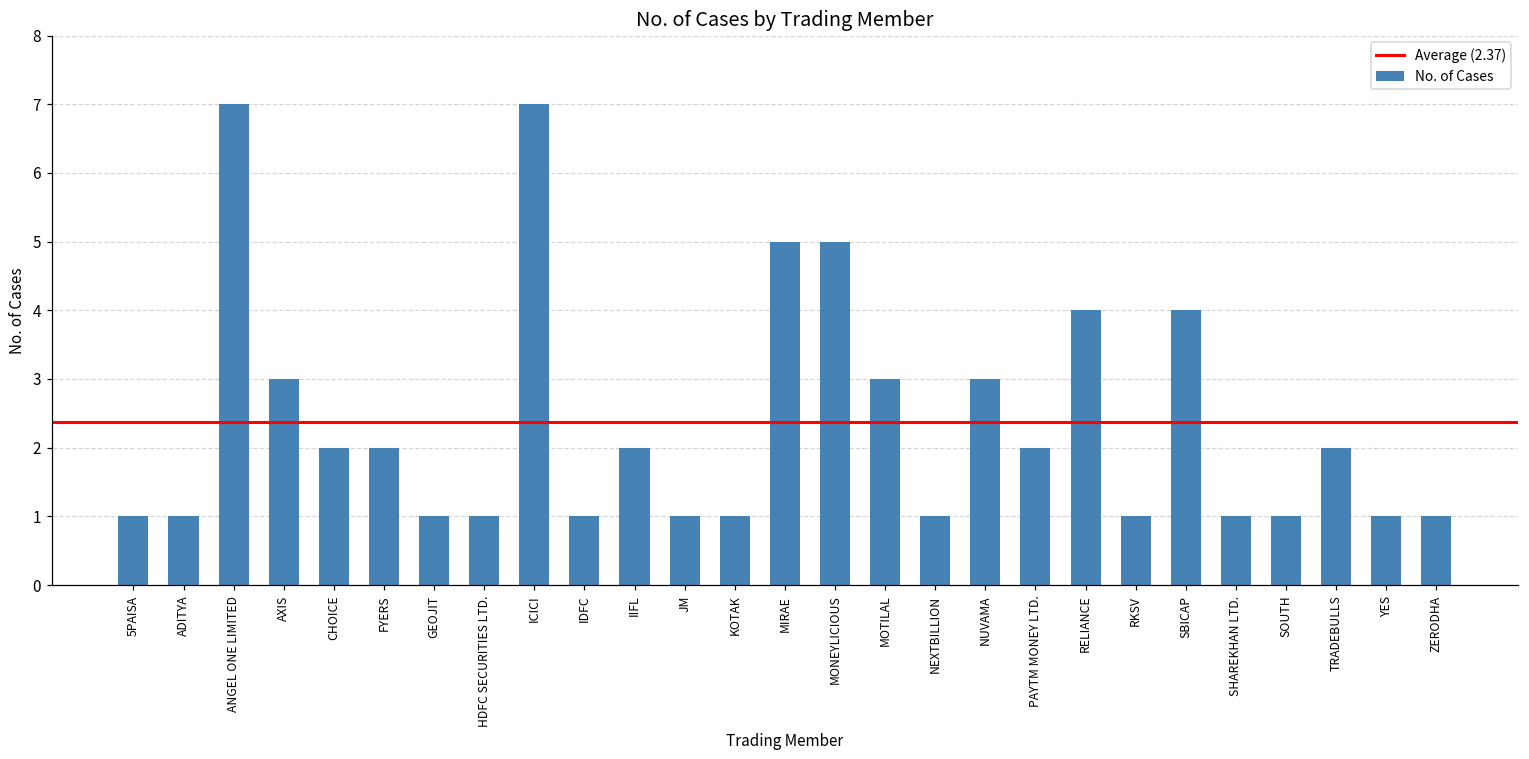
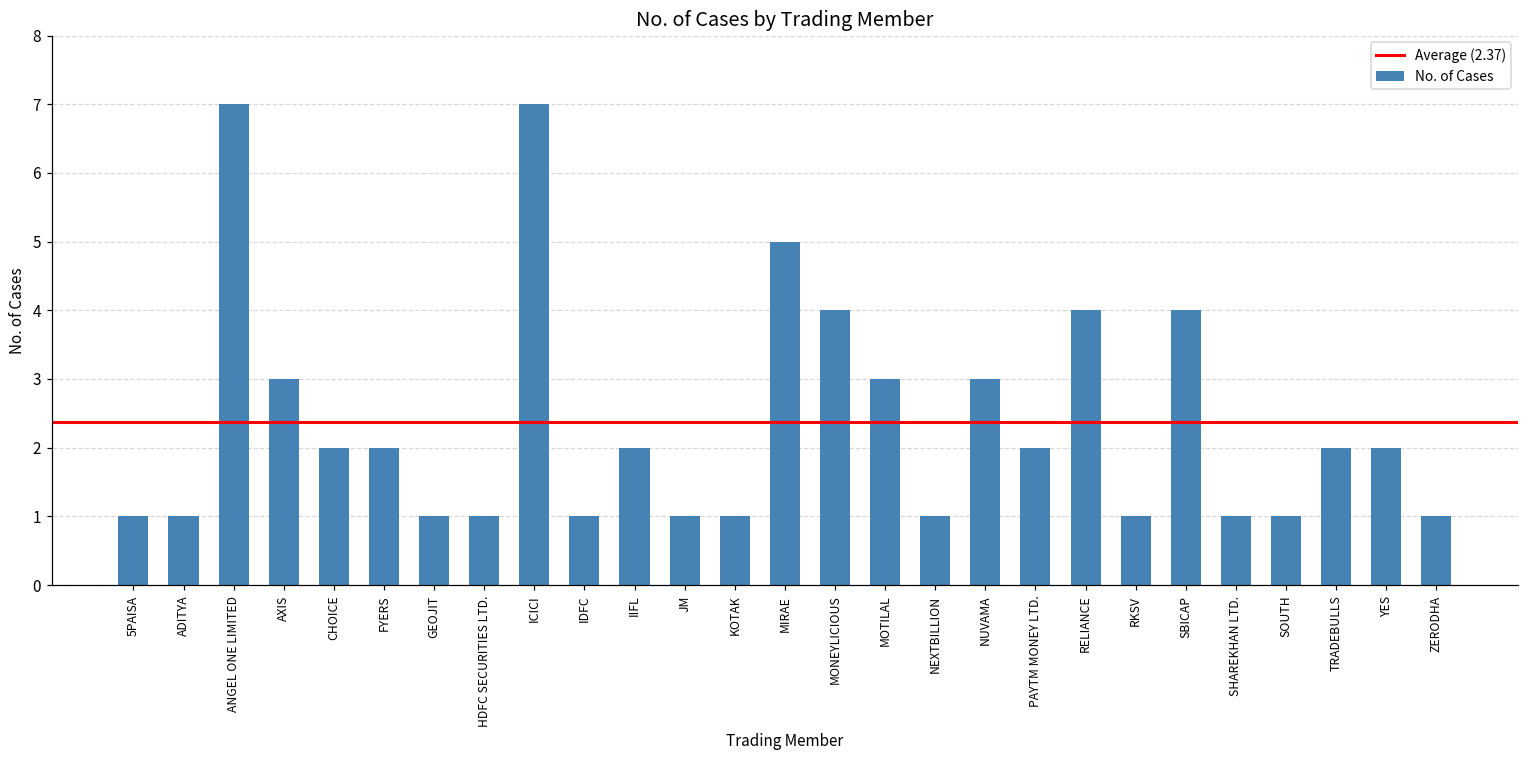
  {
    "5PAISA": 1,
    "ADITYA": 1,
    "ANGEL ONE LIMITED": 7,
    "AXIS": 3,
    "CHOICE": 2,
    "FYERS": 2,
    "GEOJIT": 1,
    "HDFC SECURITIES LTD.": 1,
    "ICICI": 7,
    "IDFC": 1,
    "IIFL": 2,
    "JM": 1,
    "KOTAK": 1,
    "MIRAE": 5,
-   "MONEYLICIOUS": 5,
+   "MONEYLICIOUS": 4,
    "MOTILAL": 3,
    "NEXTBILLION": 1,
    "NUVAMA": 3,
    "PAYTM MONEY LTD.": 2,
    "RELIANCE": 4,
    "RKSV": 1,
    "SBICAP": 4,
    "SHAREKHAN LTD.": 1,
    "SOUTH": 1,
    "TRADEBULLS": 2,
-   "YES": 1,
+   "YES": 2,
    "ZERODHA": 1
  }
